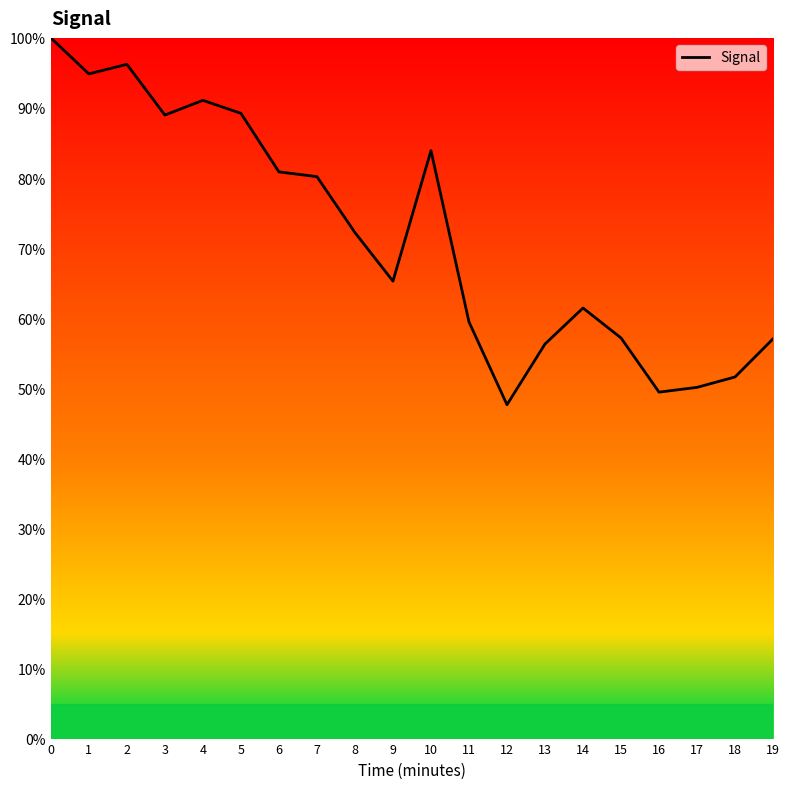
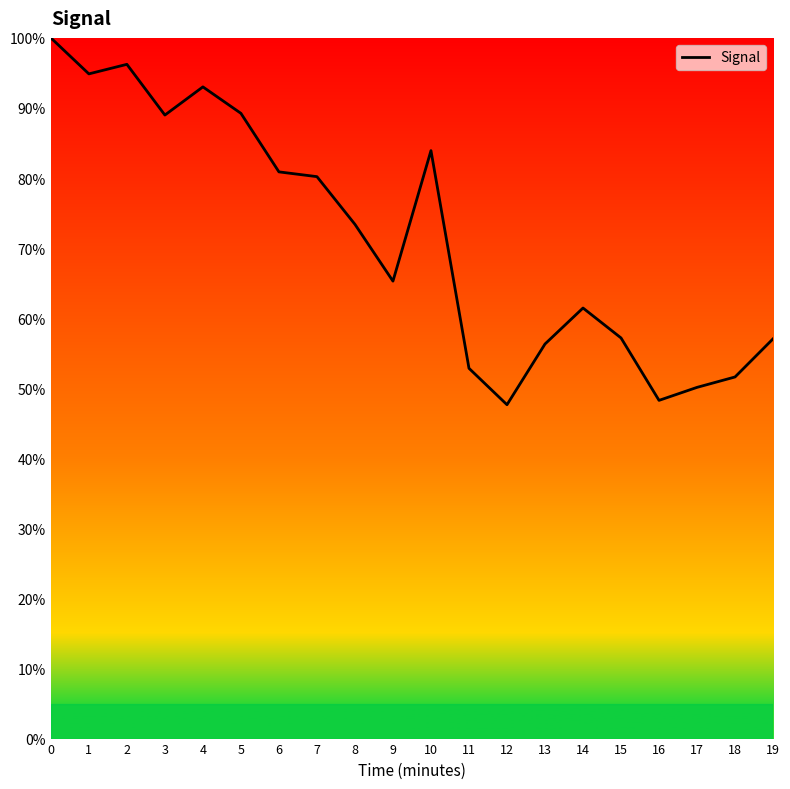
  {
    "0": "100%",
    "1": "95%",
    "2": "96%",
    "3": "89%",
-   "4": "91%",
+   "4": "93%",
    "5": "89%",
    "6": "81%",
    "7": "80%",
-   "8": "72%",
+   "8": "73%",
    "9": "65%",
    "10": "84%",
-   "11": "59%",
+   "11": "53%",
    "12": "48%",
    "13": "56%",
    "14": "61%",
    "15": "57%",
-   "16": "49%",
+   "16": "48%",
    "17": "50%",
    "18": "52%",
    "19": "57%"
  }
